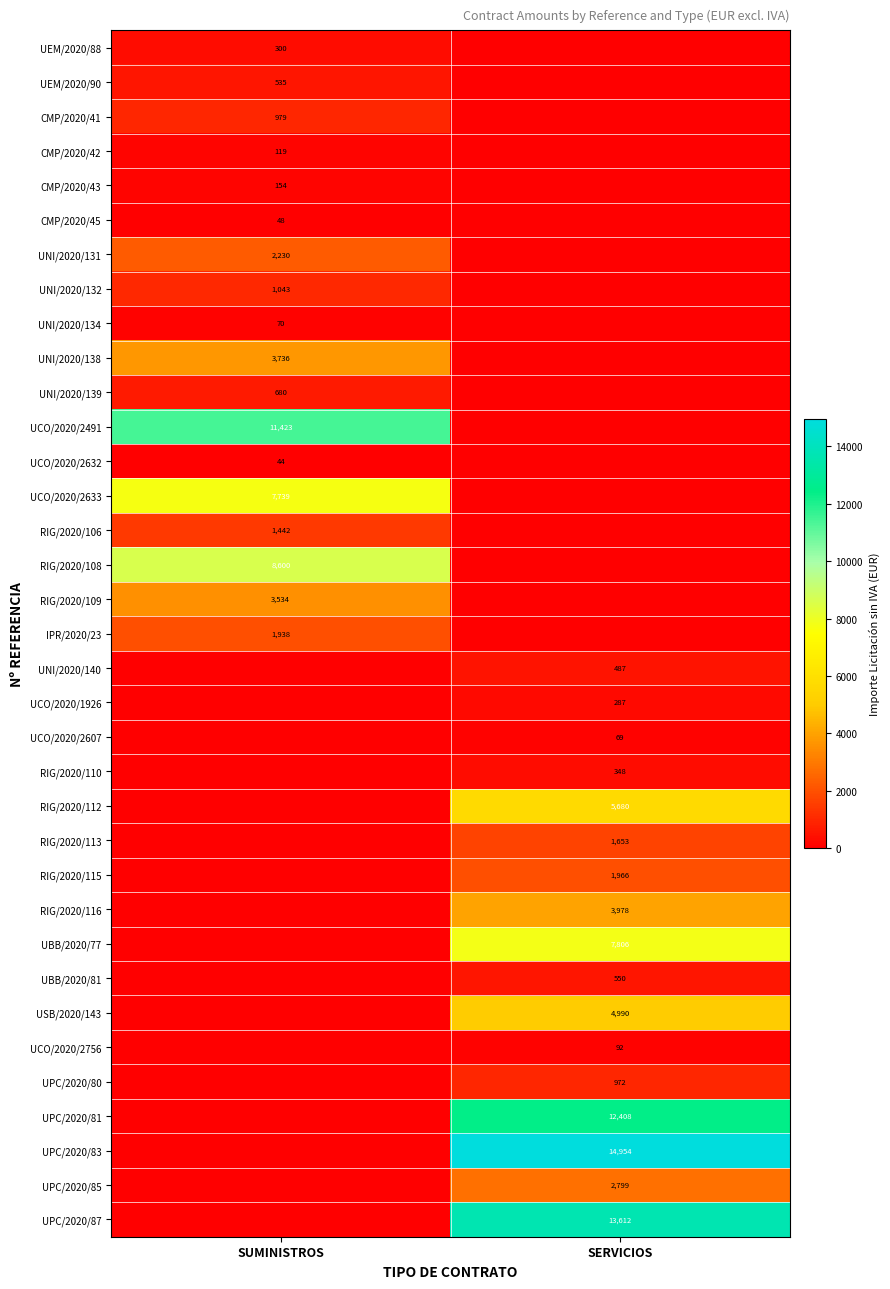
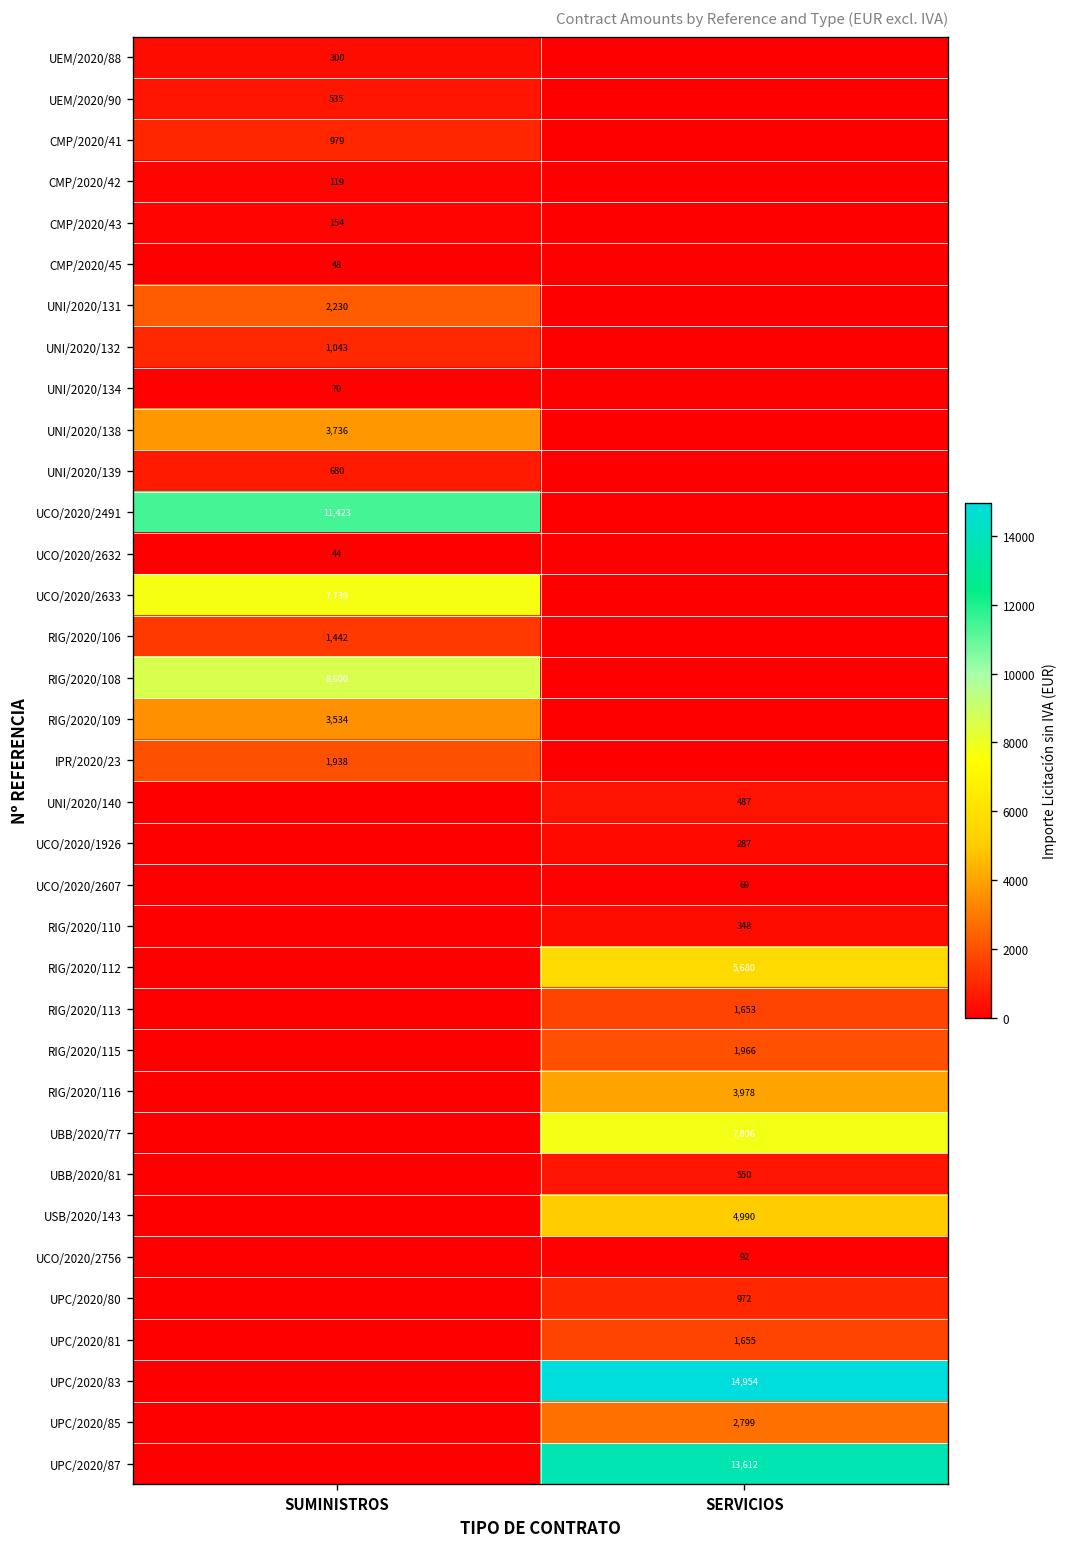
  {
    "UEM/2020/88": {
      "SUMINISTROS": "300"
    },
    "UEM/2020/90": {
      "SUMINISTROS": "535"
    },
    "CMP/2020/41": {
      "SUMINISTROS": "979"
    },
    "CMP/2020/42": {
      "SUMINISTROS": "119"
    },
    "CMP/2020/43": {
      "SUMINISTROS": "154"
    },
    "CMP/2020/45": {
      "SUMINISTROS": "48"
    },
    "UNI/2020/131": {
      "SUMINISTROS": "2,230"
    },
    "UNI/2020/132": {
      "SUMINISTROS": "1,043"
    },
    "UNI/2020/134": {
      "SUMINISTROS": "70"
    },
    "UNI/2020/138": {
      "SUMINISTROS": "3,736"
    },
    "UNI/2020/139": {
      "SUMINISTROS": "680"
    },
    "UCO/2020/2491": {
      "SUMINISTROS": "11,423"
    },
    "UCO/2020/2632": {
      "SUMINISTROS": "44"
    },
    "UCO/2020/2633": {
      "SUMINISTROS": "7,739"
    },
    "RIG/2020/106": {
      "SUMINISTROS": "1,442"
    },
    "RIG/2020/108": {
      "SUMINISTROS": "8,600"
    },
    "RIG/2020/109": {
      "SUMINISTROS": "3,534"
    },
    "IPR/2020/23": {
      "SUMINISTROS": "1,938"
    },
    "UNI/2020/140": {
      "SERVICIOS": "487"
    },
    "UCO/2020/1926": {
      "SERVICIOS": "287"
    },
    "UCO/2020/2607": {
      "SERVICIOS": "69"
    },
    "RIG/2020/110": {
      "SERVICIOS": "348"
    },
    "RIG/2020/112": {
      "SERVICIOS": "5,680"
    },
    "RIG/2020/113": {
      "SERVICIOS": "1,653"
    },
    "RIG/2020/115": {
      "SERVICIOS": "1,966"
    },
    "RIG/2020/116": {
      "SERVICIOS": "3,978"
    },
    "UBB/2020/77": {
      "SERVICIOS": "7,806"
    },
    "UBB/2020/81": {
      "SERVICIOS": "550"
    },
    "USB/2020/143": {
      "SERVICIOS": "4,990"
    },
    "UCO/2020/2756": {
      "SERVICIOS": "92"
    },
    "UPC/2020/80": {
      "SERVICIOS": "972"
    },
    "UPC/2020/81": {
-     "SERVICIOS": "12,408"
+     "SERVICIOS": "1,655"
    },
    "UPC/2020/83": {
      "SERVICIOS": "14,954"
    },
    "UPC/2020/85": {
      "SERVICIOS": "2,799"
    },
    "UPC/2020/87": {
      "SERVICIOS": "13,612"
    }
  }
